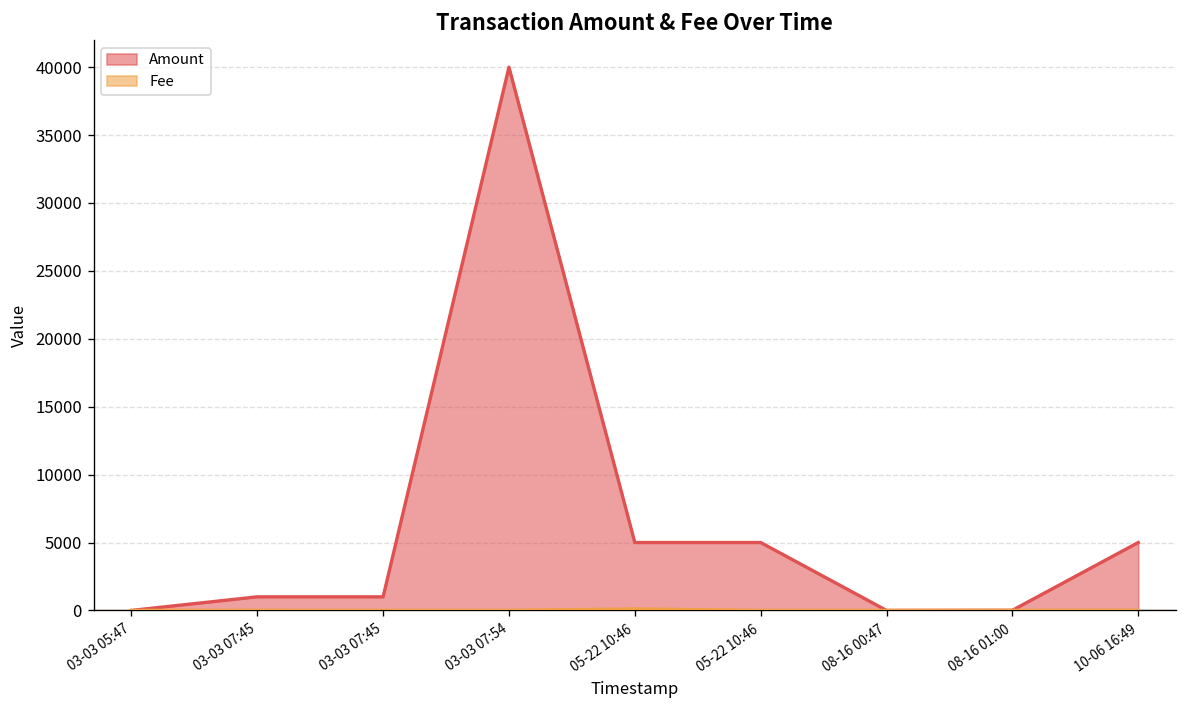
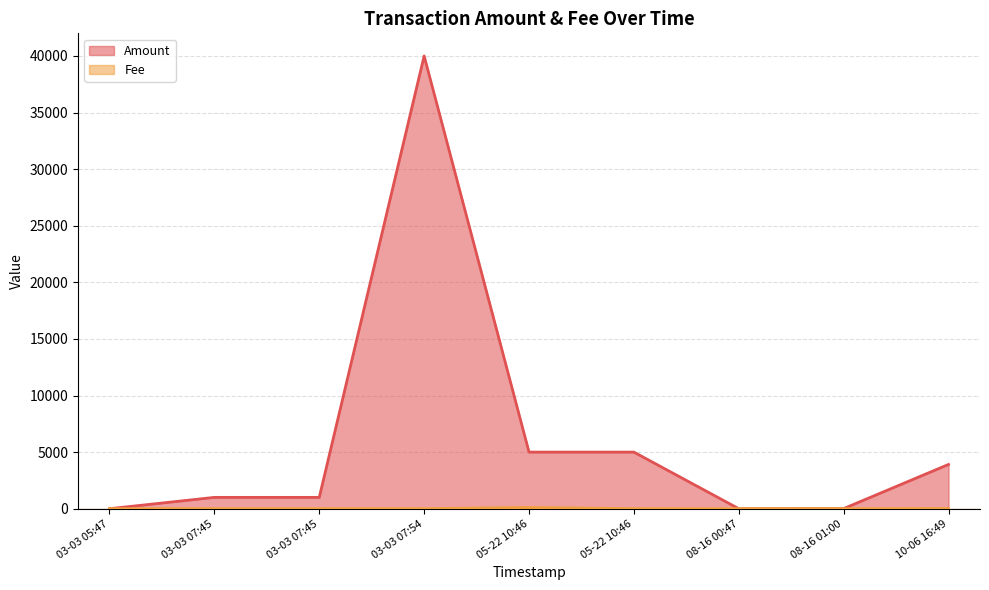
  {
    "Amount": {
      "03-03 07:54": 40000,
-     "10-06 16:49": 5000
+     "10-06 16:49": 3900
    },
    "Fee": {
      "03-03 07:54": 0,
      "10-06 16:49": 0
    }
  }
